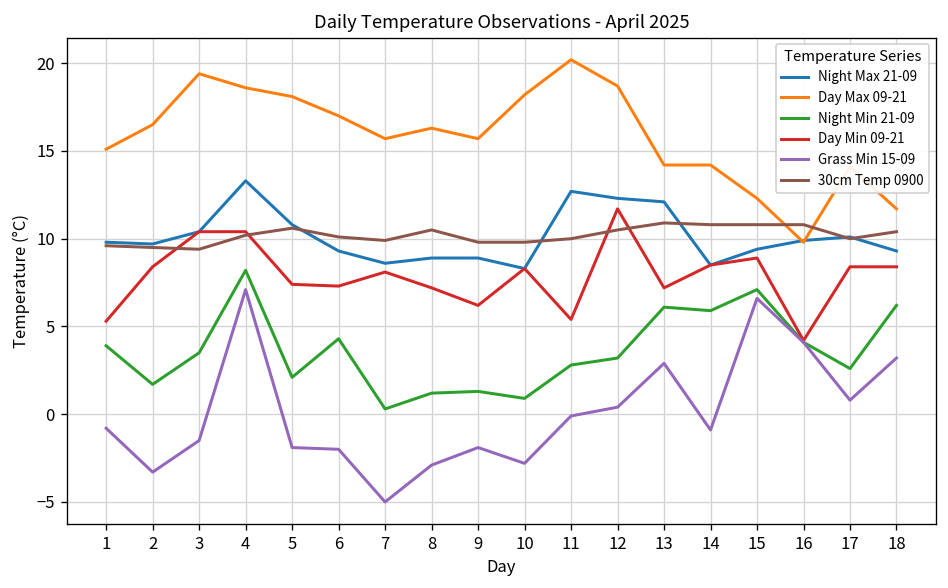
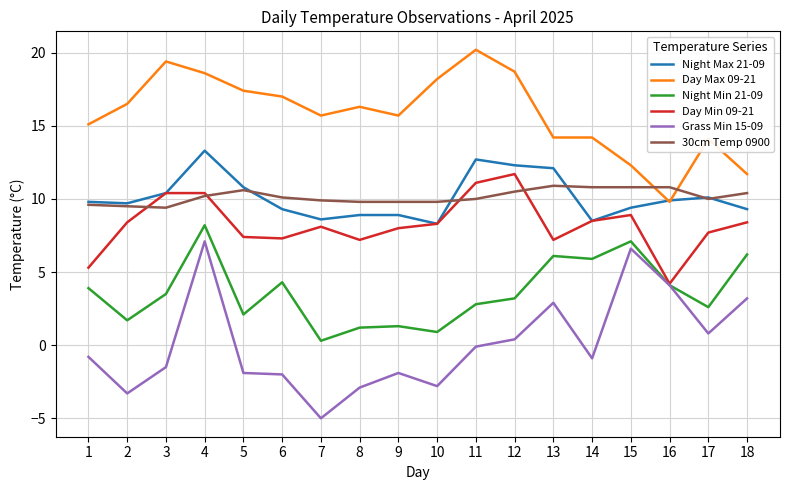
  {
    "Night Max 21-09": {
      "1": 9.8,
      "2": 9.7,
      "4": 13.3,
      "5": 10.8,
      "6": 9.3,
      "7": 8.6,
      "8": 8.9,
      "9": 8.9,
      "11": 12.7,
      "12": 12.3,
      "13": 12.1,
      "15": 9.4,
      "18": 9.3
    },
    "Day Max 09-21": {
      "1": 15.1,
      "2": 16.5,
      "3": 19.4,
      "4": 18.6,
-     "5": 18.1,
+     "5": 17.4,
      "6": 17.0,
      "7": 15.7,
      "8": 16.3,
      "9": 15.7,
      "10": 18.2,
      "11": 20.2,
      "12": 18.7,
      "13": 14.2,
      "14": 14.2,
      "15": 12.3,
      "18": 11.7
    },
    "Night Min 21-09": {
      "1": 3.9,
      "2": 1.7,
      "3": 3.5,
      "4": 8.2,
      "5": 2.1,
      "6": 4.3,
      "7": 0.3,
      "8": 1.2,
      "9": 1.3,
      "10": 0.9,
      "11": 2.8,
      "12": 3.2,
      "13": 6.1,
      "14": 5.9,
      "15": 7.1,
      "17": 2.6,
      "18": 6.2
    },
    "Day Min 09-21": {
      "1": 5.3,
      "2": 8.4,
      "4": 10.4,
      "5": 7.4,
      "6": 7.3,
      "7": 8.1,
      "8": 7.2,
-     "9": 6.2,
-     "11": 5.4,
+     "9": 8.0,
+     "11": 11.1,
      "12": 11.7,
      "13": 7.2,
      "15": 8.9,
-     "17": 8.4,
+     "17": 7.7,
      "18": 8.4
    },
    "Grass Min 15-09": {
      "1": -0.8,
      "2": -3.3,
      "3": -1.5,
      "4": 7.1,
      "5": -1.9,
      "6": -2.0,
      "7": -5.0,
      "8": -2.9,
      "9": -1.9,
      "10": -2.8,
      "11": -0.1,
      "12": 0.4,
      "13": 2.9,
      "14": -0.9,
      "15": 6.6,
      "17": 0.8,
      "18": 3.2
    },
    "30cm Temp 0900": {
      "1": 9.6,
      "2": 9.5,
      "3": 9.4,
      "4": 10.2,
      "5": 10.6,
      "6": 10.1,
      "7": 9.9,
-     "8": 10.5,
+     "8": 9.8,
      "9": 9.8,
      "10": 9.8,
      "11": 10.0,
      "12": 10.5,
      "13": 10.9,
      "14": 10.8,
      "15": 10.8,
      "16": 10.8,
      "18": 10.4
    }
  }
